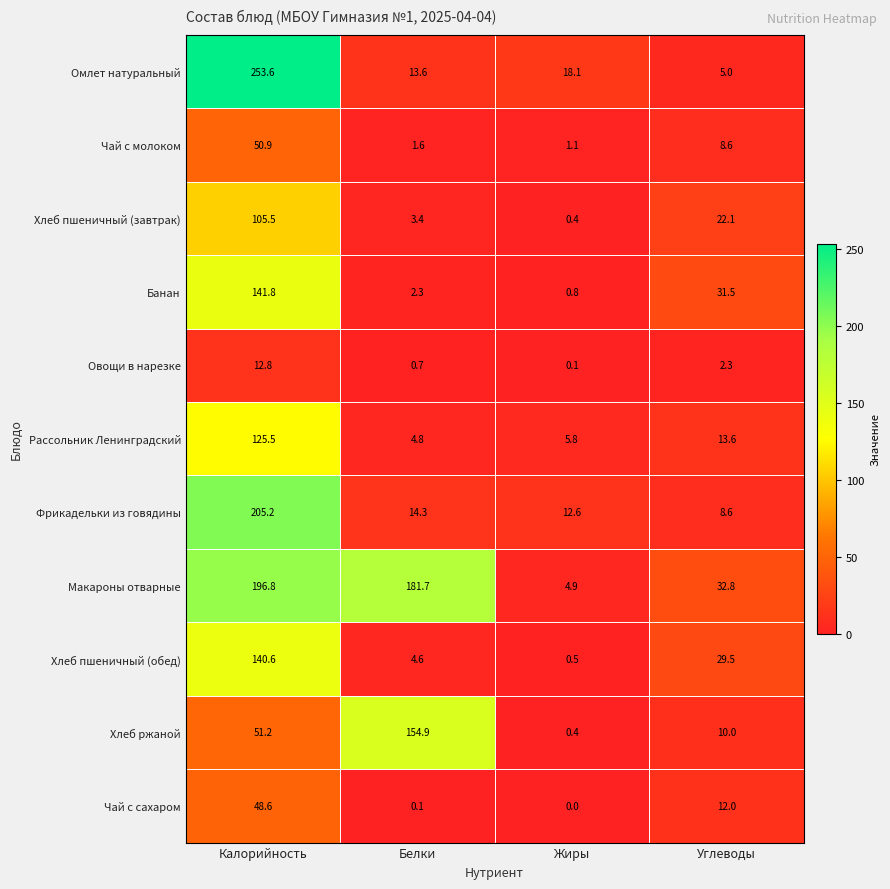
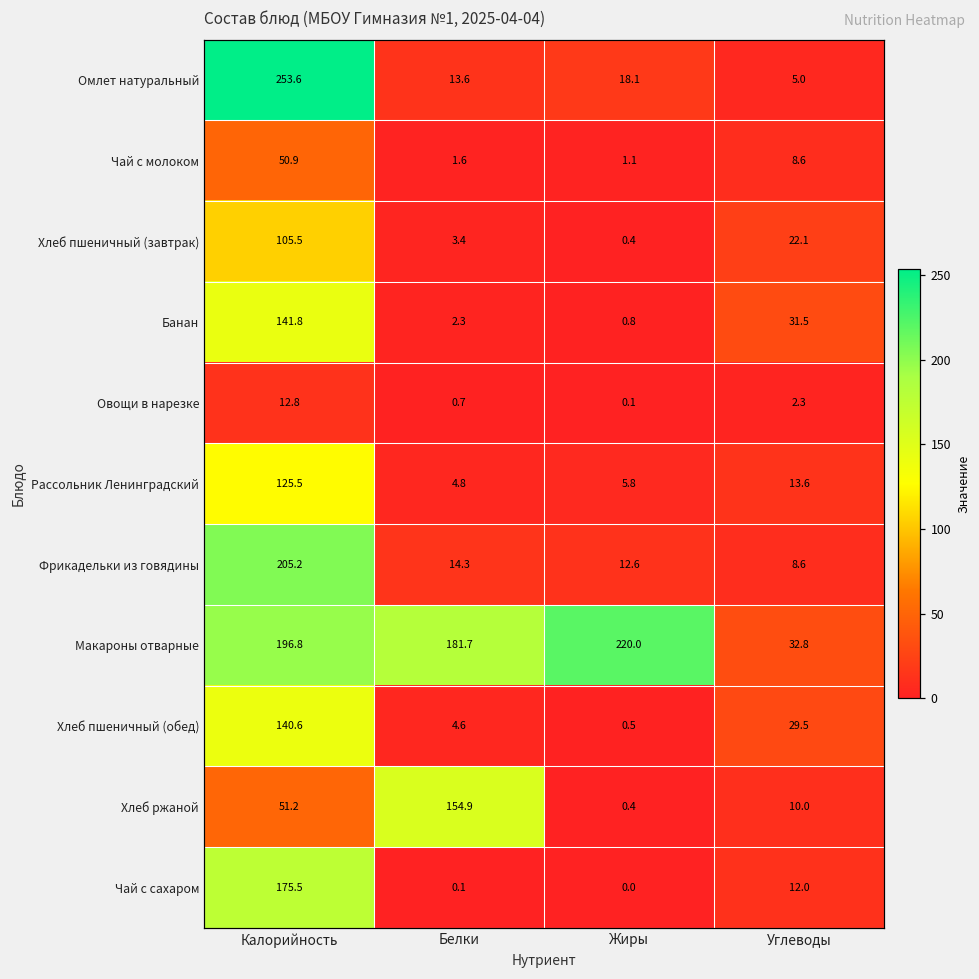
  {
    "Омлет натуральный": {
      "Калорийность": 253.6,
      "Белки": 13.6,
      "Жиры": 18.1,
      "Углеводы": 5.0
    },
    "Чай с молоком": {
      "Калорийность": 50.9,
      "Белки": 1.6,
      "Жиры": 1.1,
      "Углеводы": 8.6
    },
    "Хлеб пшеничный (завтрак)": {
      "Калорийность": 105.5,
      "Белки": 3.4,
      "Жиры": 0.4,
      "Углеводы": 22.1
    },
    "Банан": {
      "Калорийность": 141.8,
      "Белки": 2.3,
      "Жиры": 0.8,
      "Углеводы": 31.5
    },
    "Овощи в нарезке": {
      "Калорийность": 12.8,
      "Белки": 0.7,
      "Жиры": 0.1,
      "Углеводы": 2.3
    },
    "Рассольник Ленинградский": {
      "Калорийность": 125.5,
      "Белки": 4.8,
      "Жиры": 5.8,
      "Углеводы": 13.6
    },
    "Фрикадельки из говядины": {
      "Калорийность": 205.2,
      "Белки": 14.3,
      "Жиры": 12.6,
      "Углеводы": 8.6
    },
    "Макароны отварные": {
      "Калорийность": 196.8,
      "Белки": 181.7,
-     "Жиры": 4.9,
+     "Жиры": 220.0,
      "Углеводы": 32.8
    },
    "Хлеб пшеничный (обед)": {
      "Калорийность": 140.6,
      "Белки": 4.6,
      "Жиры": 0.5,
      "Углеводы": 29.5
    },
    "Хлеб ржаной": {
      "Калорийность": 51.2,
      "Белки": 154.9,
      "Жиры": 0.4,
      "Углеводы": 10.0
    },
    "Чай с сахаром": {
-     "Калорийность": 48.6,
+     "Калорийность": 175.5,
      "Белки": 0.1,
      "Жиры": 0.0,
      "Углеводы": 12.0
    }
  }
